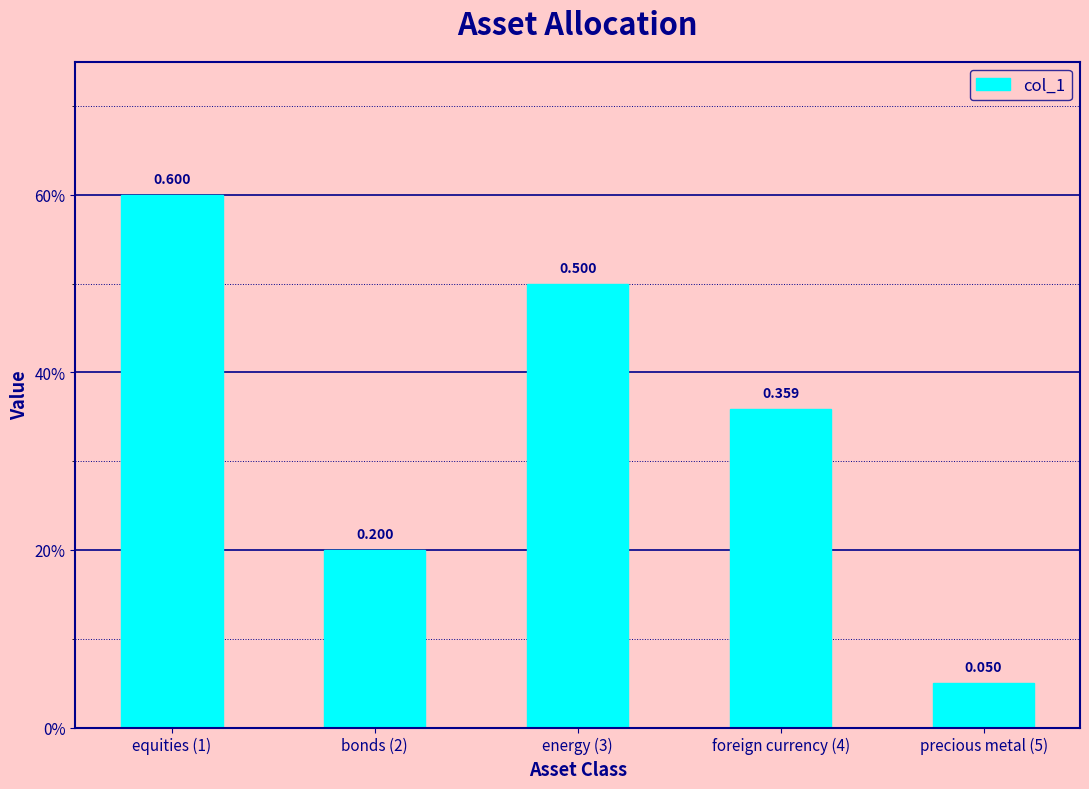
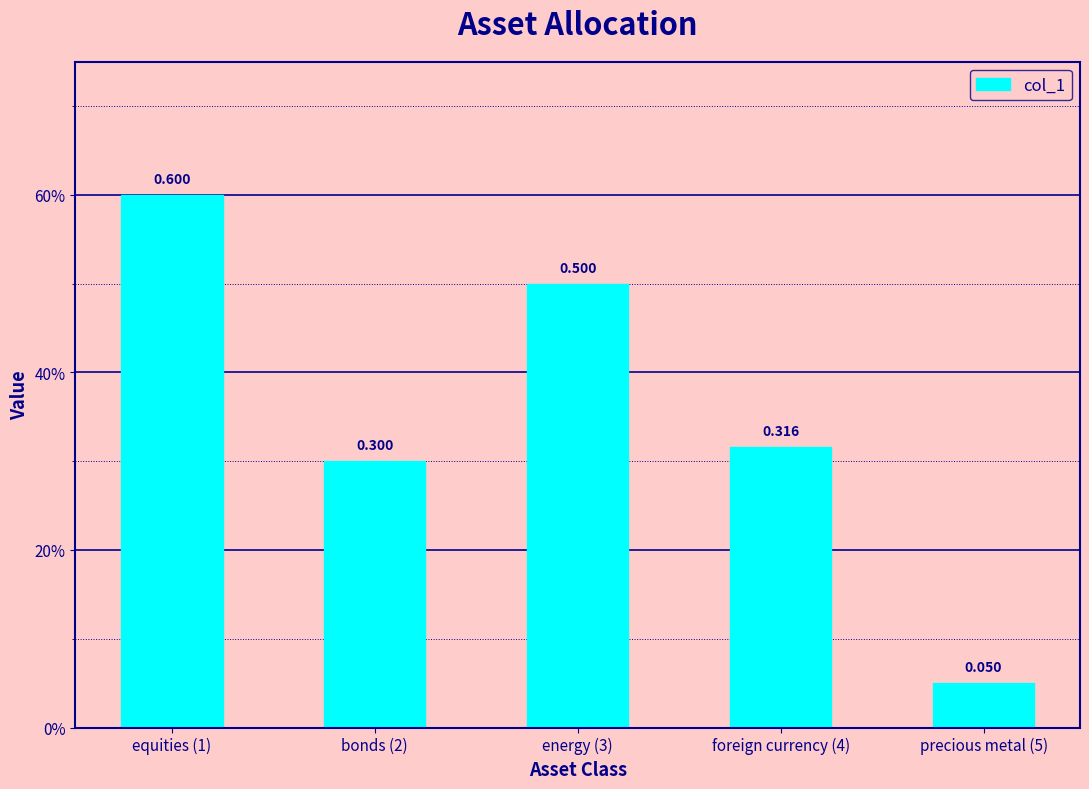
  {
    "equities (1)": 0.600,
-   "bonds (2)": 0.200,
+   "bonds (2)": 0.300,
    "energy (3)": 0.500,
-   "foreign currency (4)": 0.359,
+   "foreign currency (4)": 0.316,
    "precious metal (5)": 0.050
  }
